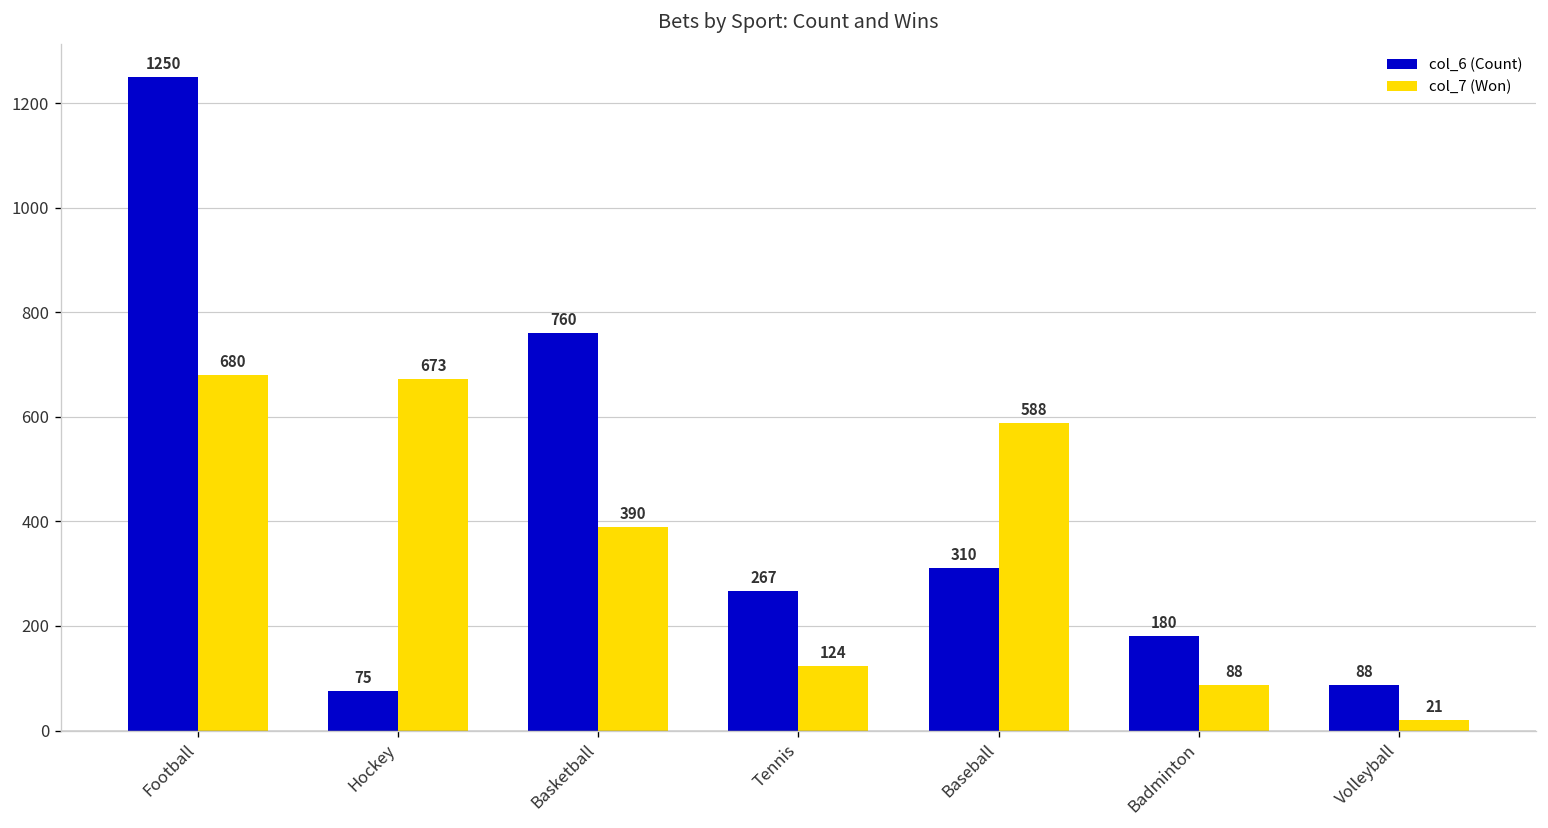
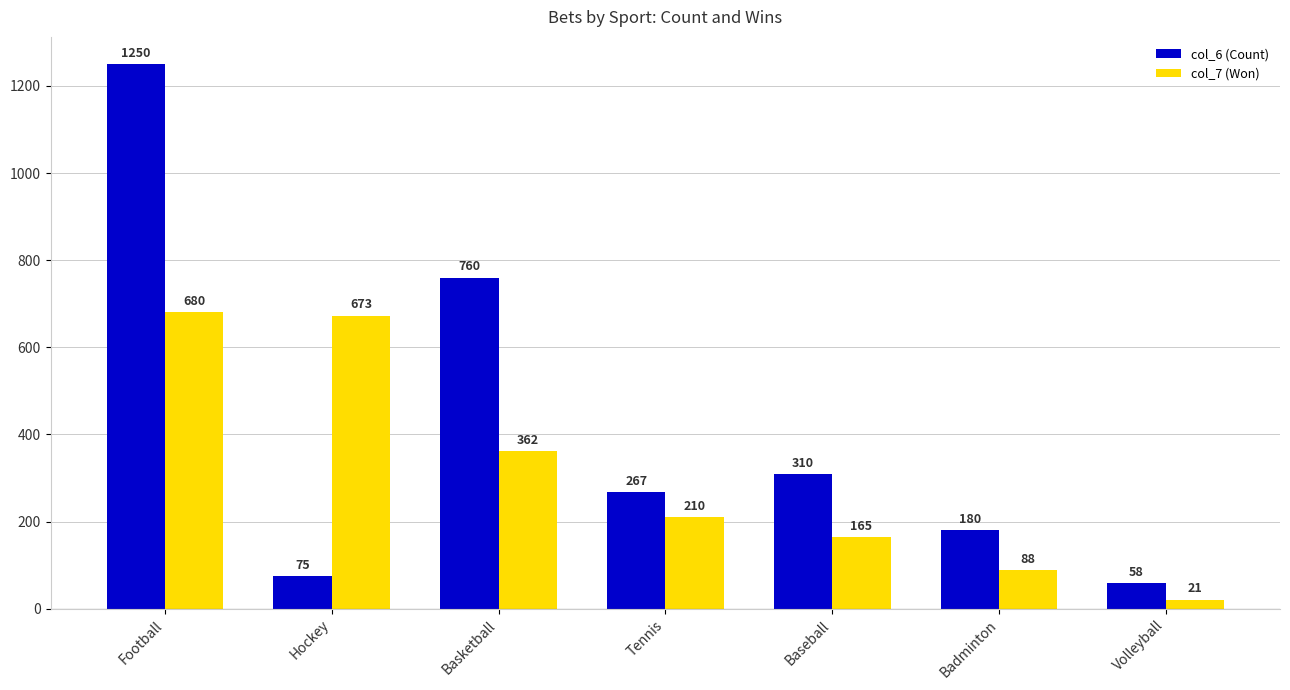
  {
    "col_6 (Count)": {
      "Football": 1250,
      "Hockey": 75,
      "Basketball": 760,
      "Tennis": 267,
      "Baseball": 310,
      "Badminton": 180,
-     "Volleyball": 88
+     "Volleyball": 58
    },
    "col_7 (Won)": {
      "Football": 680,
      "Hockey": 673,
-     "Basketball": 390,
-     "Tennis": 124,
-     "Baseball": 588,
+     "Basketball": 362,
+     "Tennis": 210,
+     "Baseball": 165,
      "Badminton": 88,
      "Volleyball": 21
    }
  }
